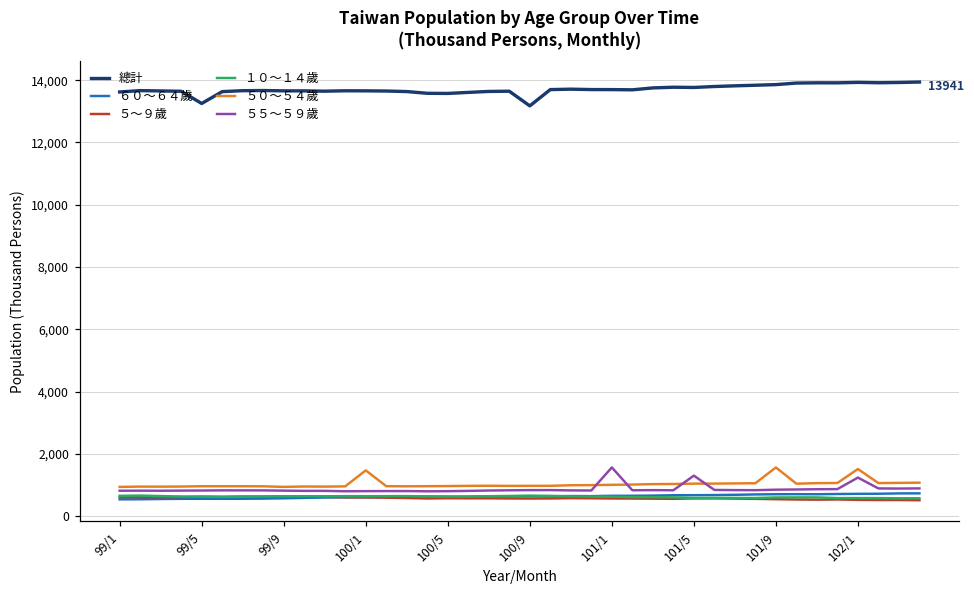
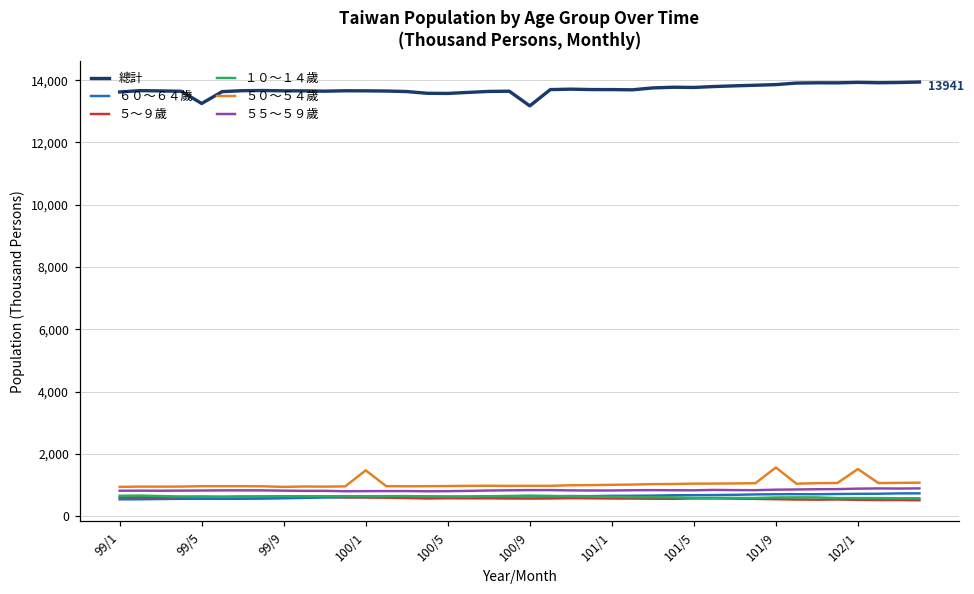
  {
    "總計": {
      "99/1": "13,600",
      "99/5": "13,300",
      "99/9": "13,700",
      "100/1": "13,700",
      "100/5": "13,600",
      "100/9": "13,200",
      "101/1": "13,700",
      "101/5": "13,800",
      "101/9": "13,900",
      "102/1": "13,900"
    },
    "６０～６４歲": {
      "101/9": "700",
      "102/1": "700"
    },
    "５０～５４歲": {
      "99/1": "900",
      "99/5": "1,000",
      "99/9": "900",
      "100/1": "1,500",
      "100/5": "1,000",
      "100/9": "1,000",
      "101/1": "1,000",
      "101/5": "1,000",
      "101/9": "1,600",
      "102/1": "1,500"
    },
    "５５～５９歲": {
      "99/1": "800",
      "99/5": "800",
      "99/9": "800",
      "100/1": "800",
      "100/5": "800",
      "100/9": "800",
-     "101/1": "1,600",
-     "101/5": "1,300",
+     "101/1": "800",
+     "101/5": "800",
      "101/9": "800",
-     "102/1": "1,200"
+     "102/1": "900"
    }
  }
